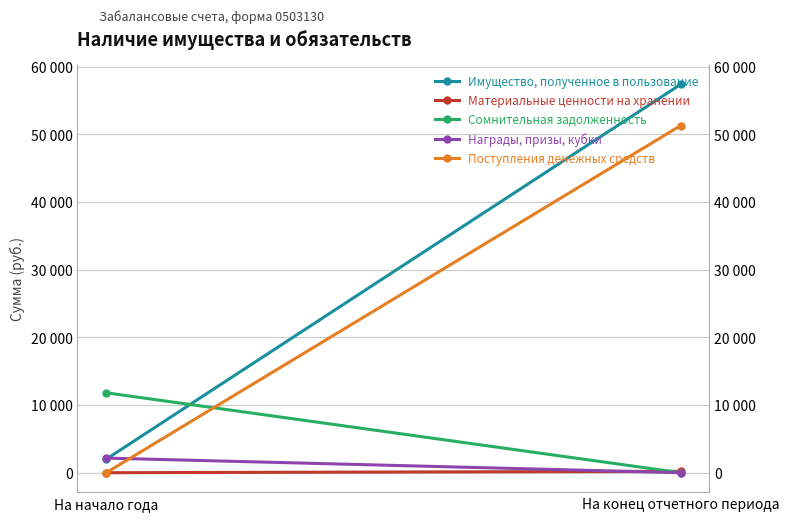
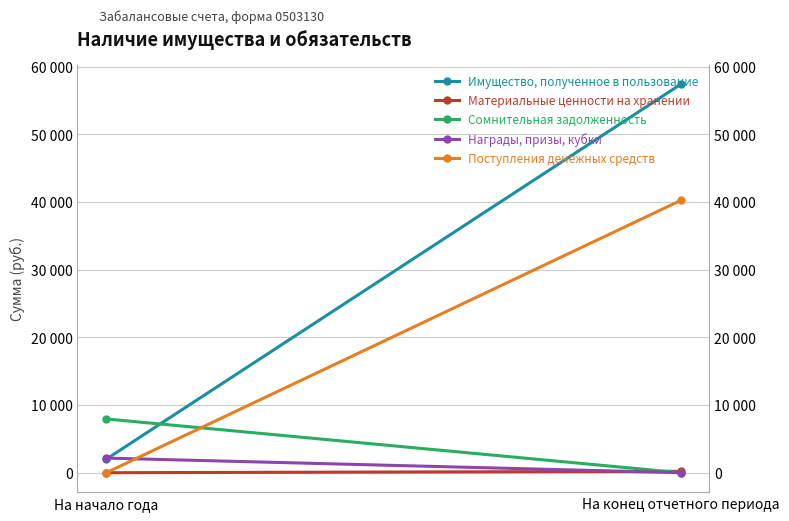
  {
    "Имущество, полученное в пользование": {
      "На конец отчетного периода": 57000
    },
    "Сомнительная задолженность": {
-     "На начало года": 12000
+     "На начало года": 8000
    },
    "Поступления денежных средств": {
-     "На конец отчетного периода": 51000
+     "На конец отчетного периода": 40000
    }
  }
